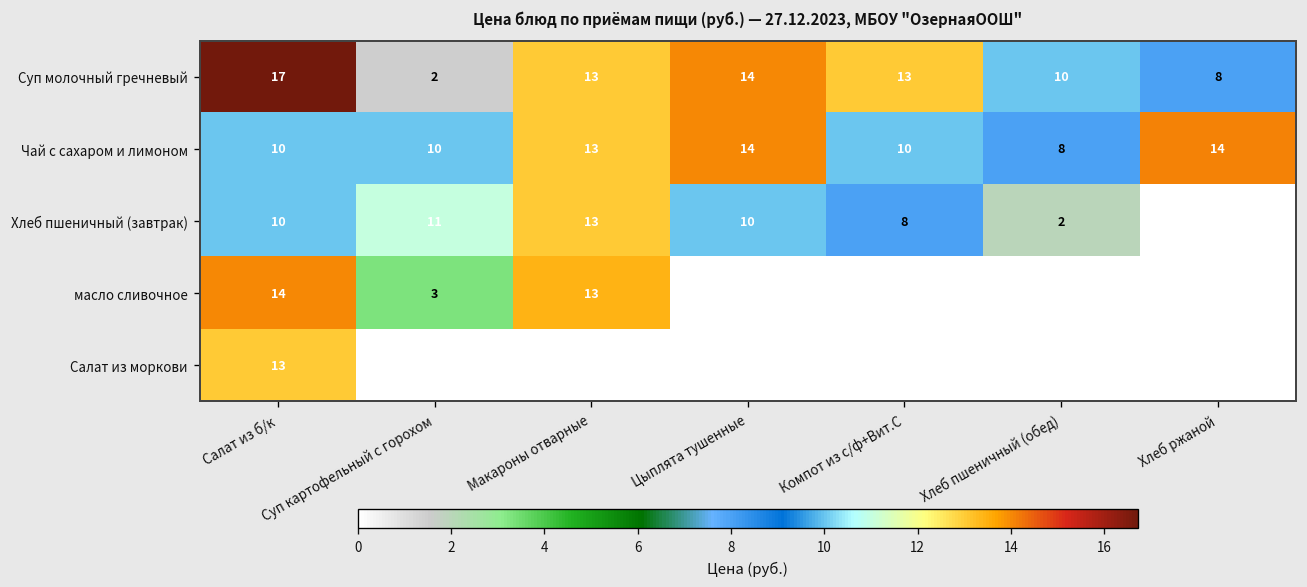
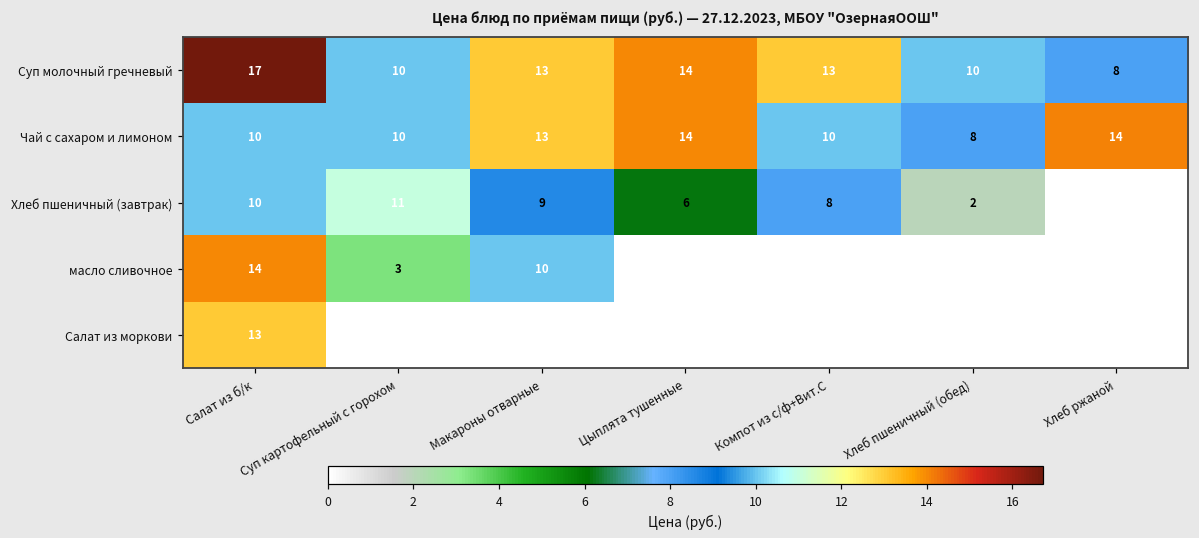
  {
    "Суп молочный гречневый": {
      "Салат из б/к": 17,
-     "Суп картофельный с горохом": 2,
+     "Суп картофельный с горохом": 10,
      "Макароны отварные": 13,
      "Цыплята тушенные": 14,
      "Компот из с/ф+Вит.С": 13,
      "Хлеб пшеничный (обед)": 10,
      "Хлеб ржаной": 8
    },
    "Чай с сахаром и лимоном": {
      "Салат из б/к": 10,
      "Суп картофельный с горохом": 10,
      "Макароны отварные": 13,
      "Цыплята тушенные": 14,
      "Компот из с/ф+Вит.С": 10,
      "Хлеб пшеничный (обед)": 8,
      "Хлеб ржаной": 14
    },
    "Хлеб пшеничный (завтрак)": {
      "Салат из б/к": 10,
      "Суп картофельный с горохом": 11,
-     "Макароны отварные": 13,
-     "Цыплята тушенные": 10,
+     "Макароны отварные": 9,
+     "Цыплята тушенные": 6,
      "Компот из с/ф+Вит.С": 8,
      "Хлеб пшеничный (обед)": 2
    },
    "масло сливочное": {
      "Салат из б/к": 14,
      "Суп картофельный с горохом": 3,
-     "Макароны отварные": 13
+     "Макароны отварные": 10
    },
    "Салат из моркови": {
      "Салат из б/к": 13
    }
  }
